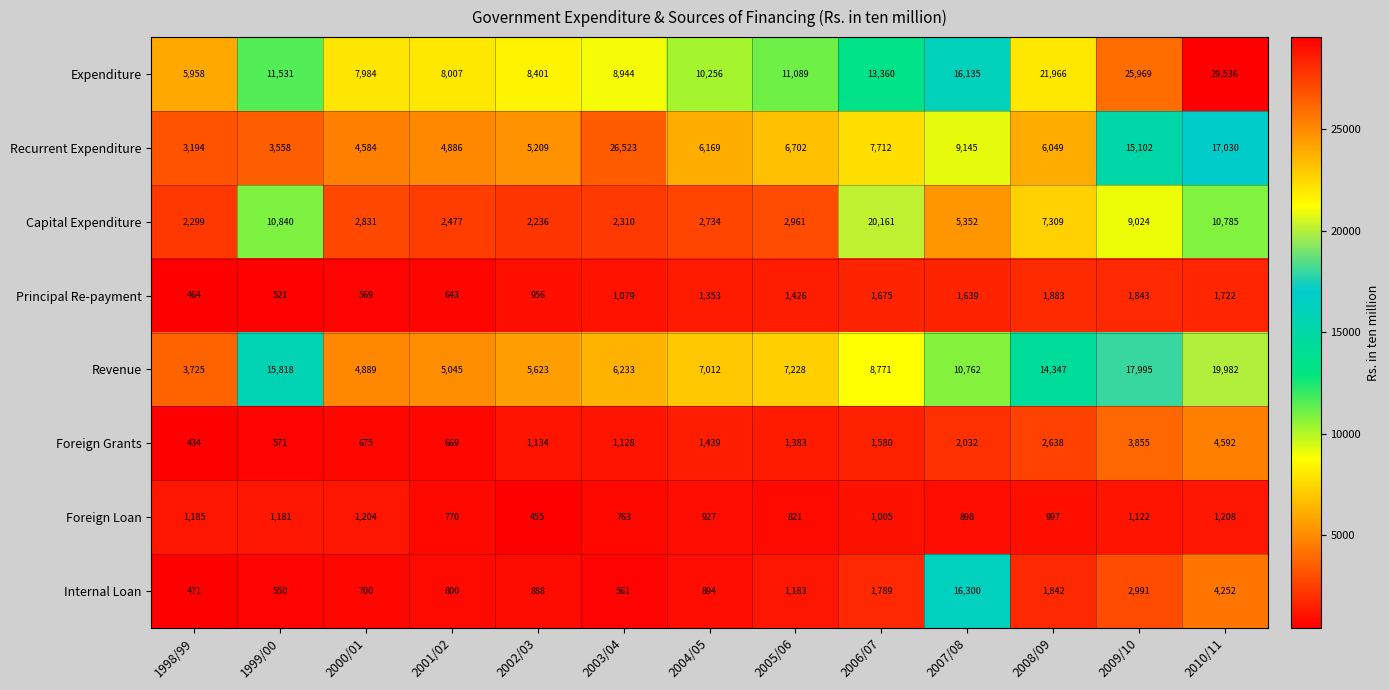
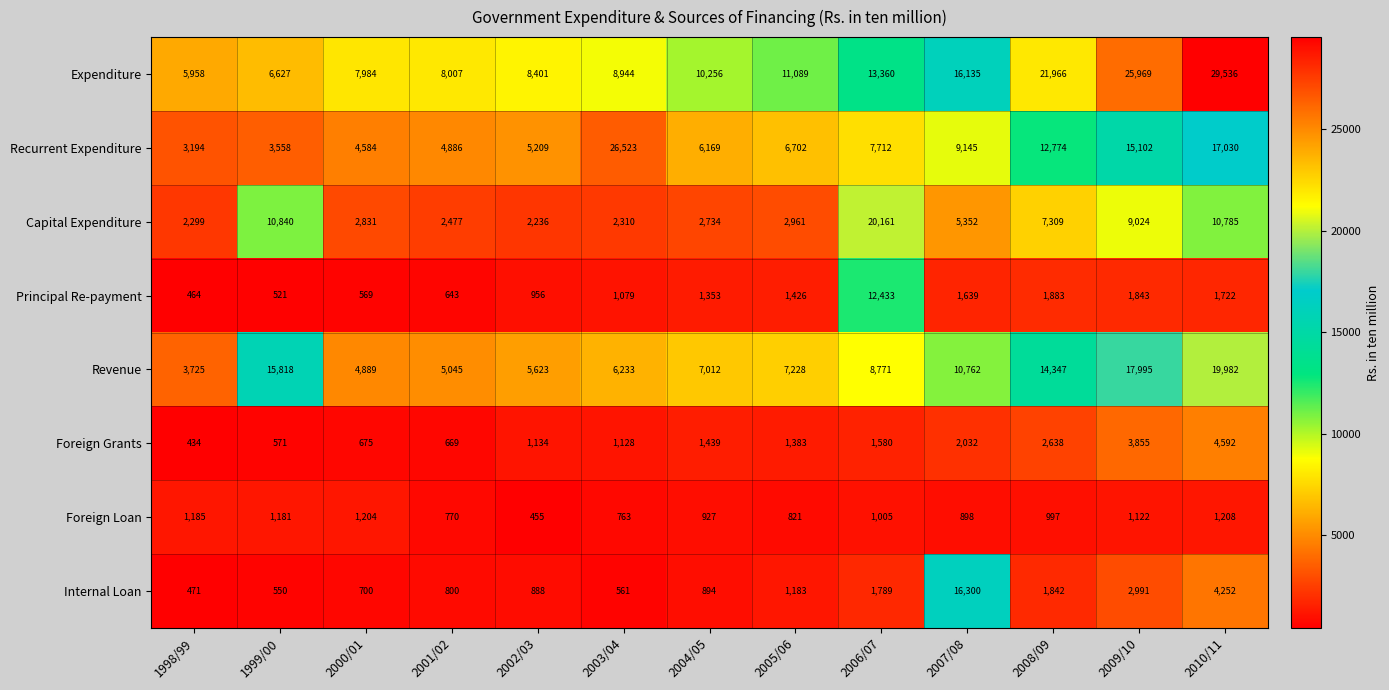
  {
    "Expenditure": {
      "1998/99": "5,958",
-     "1999/00": "11,531",
+     "1999/00": "6,627",
      "2000/01": "7,984",
      "2001/02": "8,007",
      "2002/03": "8,401",
      "2003/04": "8,944",
      "2004/05": "10,256",
      "2005/06": "11,089",
      "2006/07": "13,360",
      "2007/08": "16,135",
      "2008/09": "21,966",
      "2009/10": "25,969",
      "2010/11": "29,536"
    },
    "Recurrent Expenditure": {
      "1998/99": "3,194",
      "1999/00": "3,558",
      "2000/01": "4,584",
      "2001/02": "4,886",
      "2002/03": "5,209",
      "2003/04": "26,523",
      "2004/05": "6,169",
      "2005/06": "6,702",
      "2006/07": "7,712",
      "2007/08": "9,145",
-     "2008/09": "6,049",
+     "2008/09": "12,774",
      "2009/10": "15,102",
      "2010/11": "17,030"
    },
    "Capital Expenditure": {
      "1998/99": "2,299",
      "1999/00": "10,840",
      "2000/01": "2,831",
      "2001/02": "2,477",
      "2002/03": "2,236",
      "2003/04": "2,310",
      "2004/05": "2,734",
      "2005/06": "2,961",
      "2006/07": "20,161",
      "2007/08": "5,352",
      "2008/09": "7,309",
      "2009/10": "9,024",
      "2010/11": "10,785"
    },
    "Principal Re-payment": {
      "1998/99": "464",
      "1999/00": "521",
      "2000/01": "569",
      "2001/02": "643",
      "2002/03": "956",
      "2003/04": "1,079",
      "2004/05": "1,353",
      "2005/06": "1,426",
-     "2006/07": "1,675",
+     "2006/07": "12,433",
      "2007/08": "1,639",
      "2008/09": "1,883",
      "2009/10": "1,843",
      "2010/11": "1,722"
    },
    "Revenue": {
      "1998/99": "3,725",
      "1999/00": "15,818",
      "2000/01": "4,889",
      "2001/02": "5,045",
      "2002/03": "5,623",
      "2003/04": "6,233",
      "2004/05": "7,012",
      "2005/06": "7,228",
      "2006/07": "8,771",
      "2007/08": "10,762",
      "2008/09": "14,347",
      "2009/10": "17,995",
      "2010/11": "19,982"
    },
    "Foreign Grants": {
      "1998/99": "434",
      "1999/00": "571",
      "2000/01": "675",
      "2001/02": "669",
      "2002/03": "1,134",
      "2003/04": "1,128",
      "2004/05": "1,439",
      "2005/06": "1,383",
      "2006/07": "1,580",
      "2007/08": "2,032",
      "2008/09": "2,638",
      "2009/10": "3,855",
      "2010/11": "4,592"
    },
    "Foreign Loan": {
      "1998/99": "1,185",
      "1999/00": "1,181",
      "2000/01": "1,204",
      "2001/02": "770",
      "2002/03": "455",
      "2003/04": "763",
      "2004/05": "927",
      "2005/06": "821",
      "2006/07": "1,005",
      "2007/08": "898",
      "2008/09": "997",
      "2009/10": "1,122",
      "2010/11": "1,208"
    },
    "Internal Loan": {
      "1998/99": "471",
      "1999/00": "550",
      "2000/01": "700",
      "2001/02": "800",
      "2002/03": "888",
      "2003/04": "561",
      "2004/05": "894",
      "2005/06": "1,183",
      "2006/07": "1,789",
      "2007/08": "16,300",
      "2008/09": "1,842",
      "2009/10": "2,991",
      "2010/11": "4,252"
    }
  }
